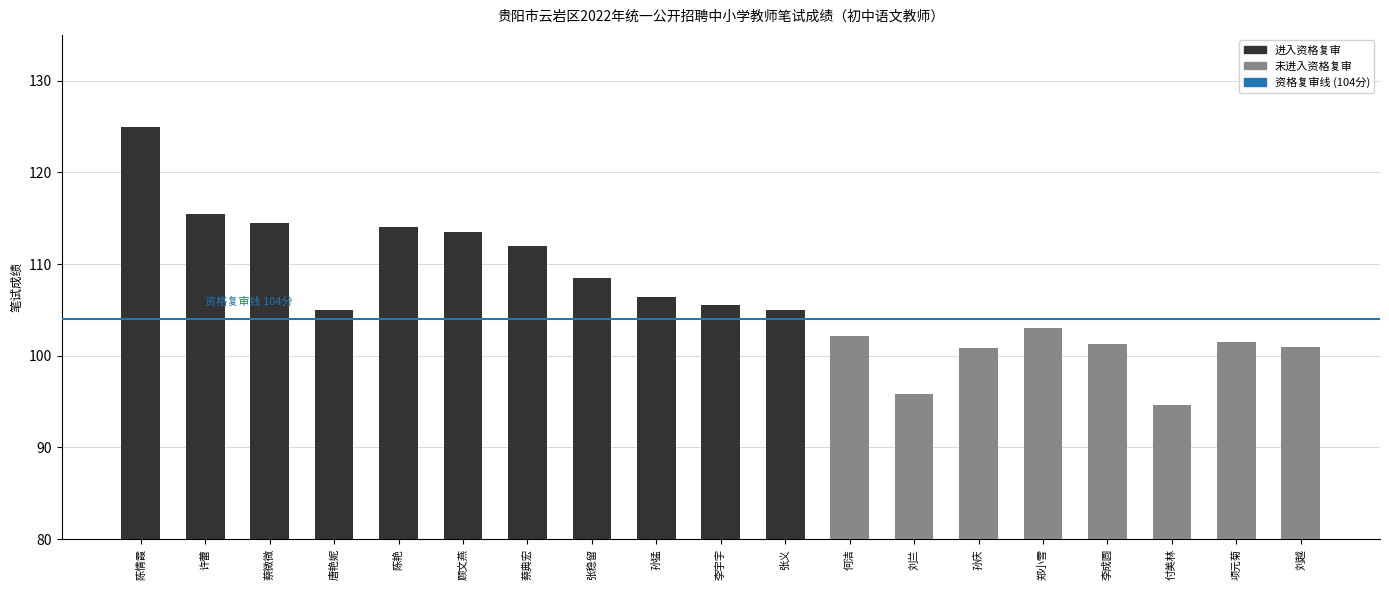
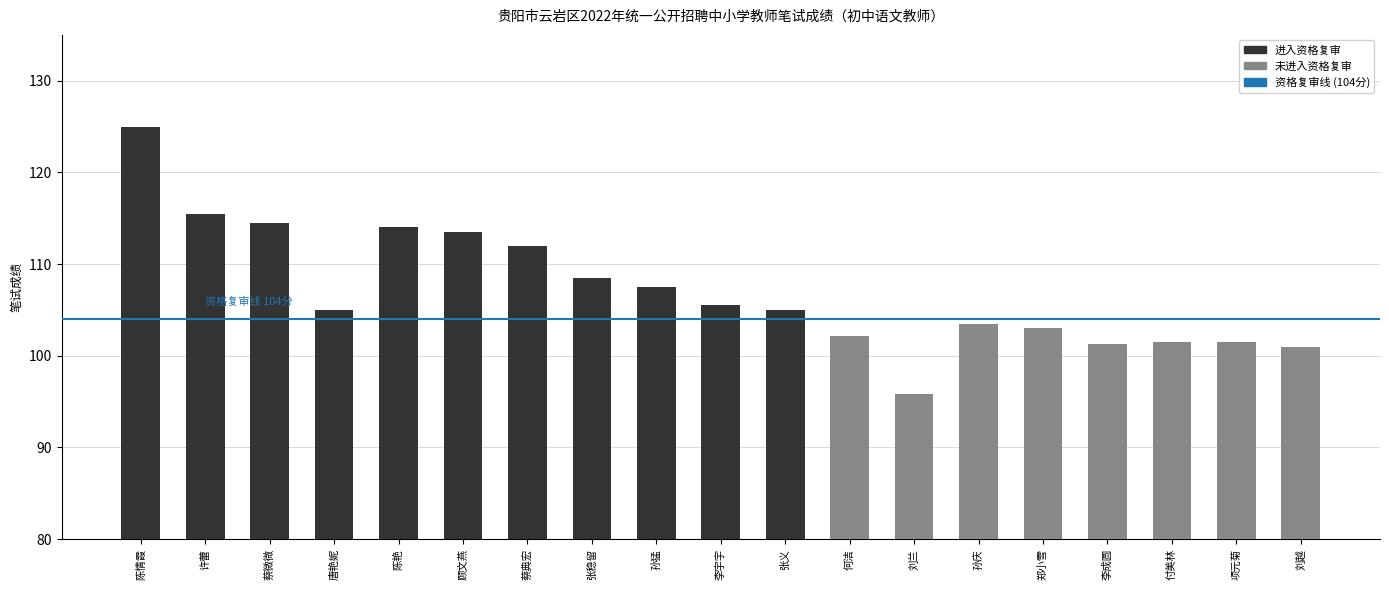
  {
    "陈情霞": 125,
    "许蕾": 116,
    "蔡微微": 115,
    "唐艳妮": 105,
    "陈艳": 114,
    "顾文燕": 114,
    "蔡典宏": 112,
    "张稳留": 109,
-   "孙猛": 106,
+   "孙猛": 108,
    "李宇宇": 106,
    "张义": 105,
    "何洁": 102,
    "刘兰": 96,
-   "孙庆": 101,
+   "孙庆": 104,
    "郑小雪": 103,
    "李成圆": 101,
-   "付美林": 95,
+   "付美林": 102,
    "项元菊": 102,
    "刘越": 101
  }
